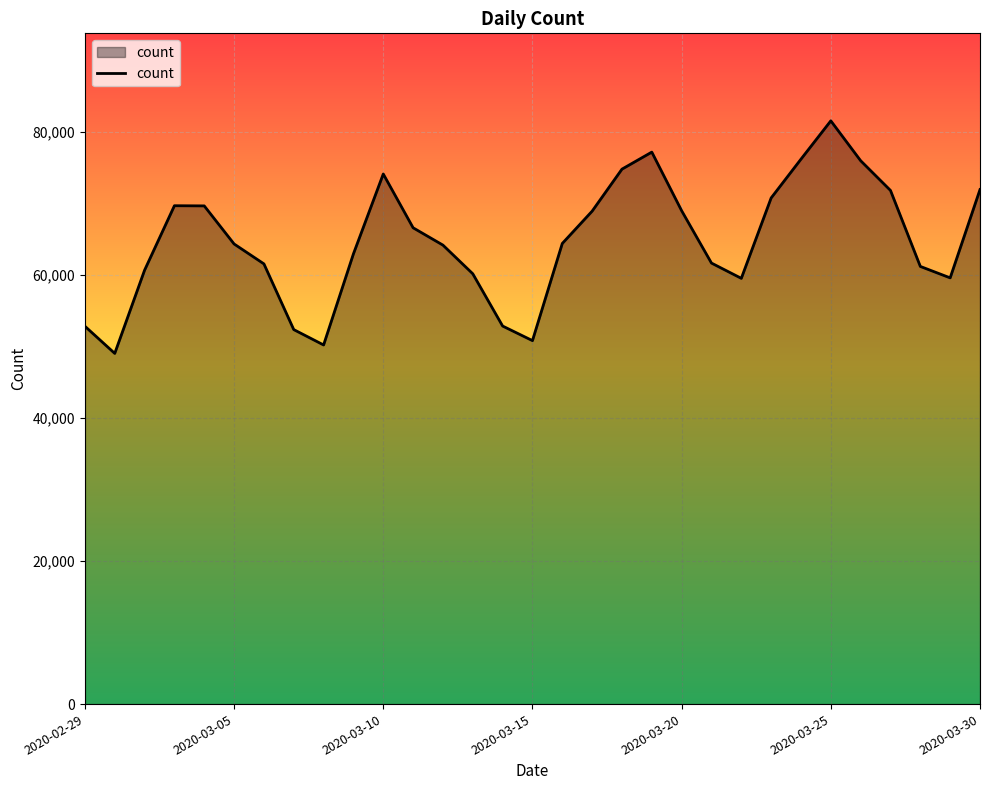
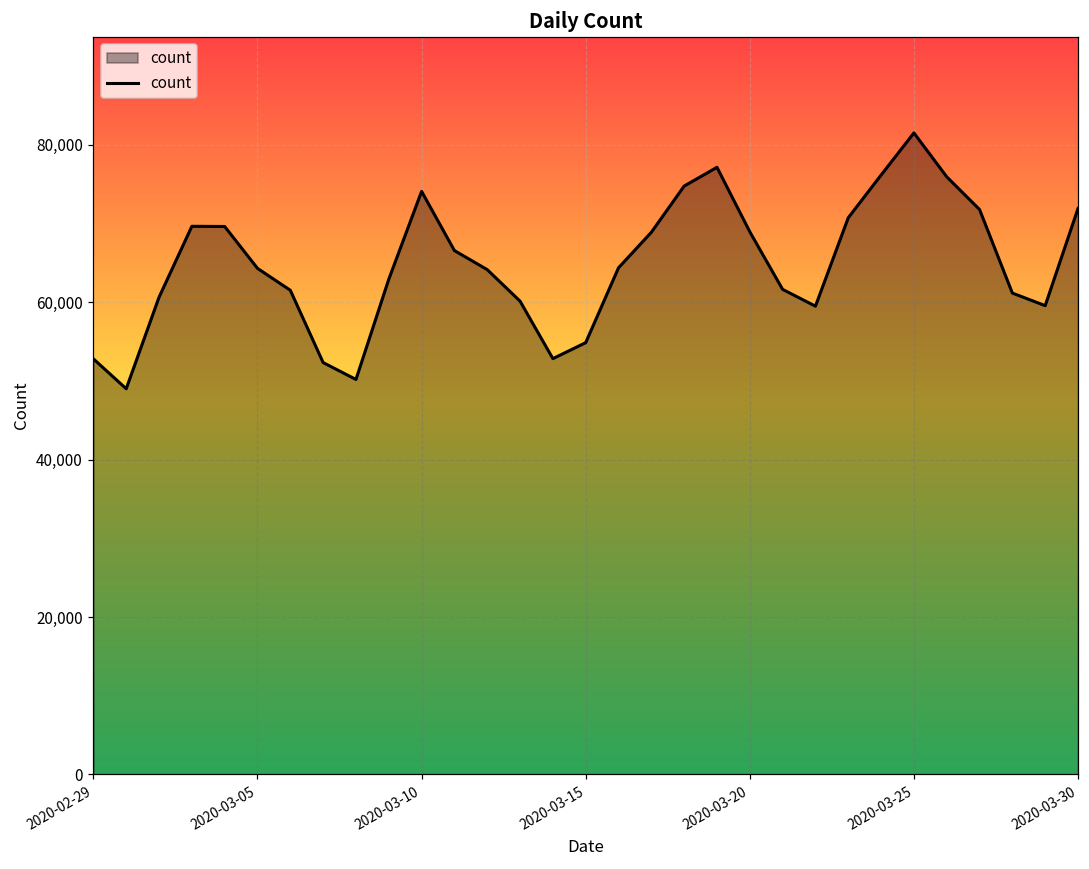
  {
    "2020-02-29": "53,000",
    "2020-03-05": "64,000",
    "2020-03-10": "74,000",
-   "2020-03-15": "51,000",
+   "2020-03-15": "55,000",
    "2020-03-20": "69,000",
    "2020-03-25": "82,000",
    "2020-03-30": "72,000"
  }
